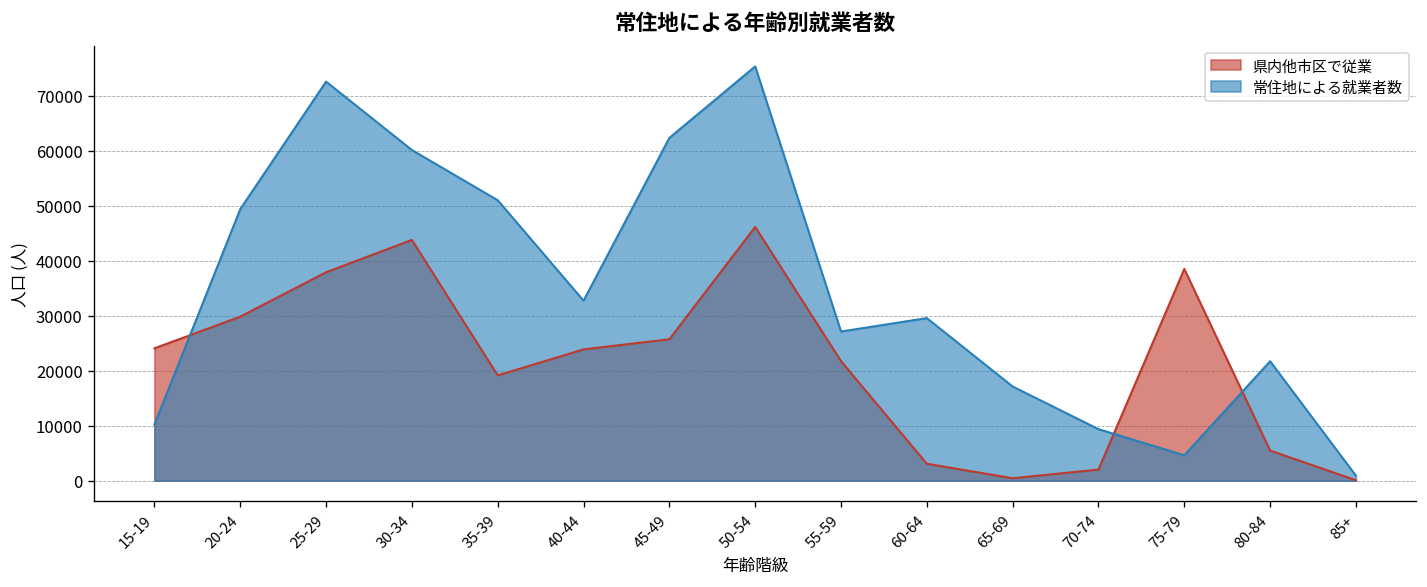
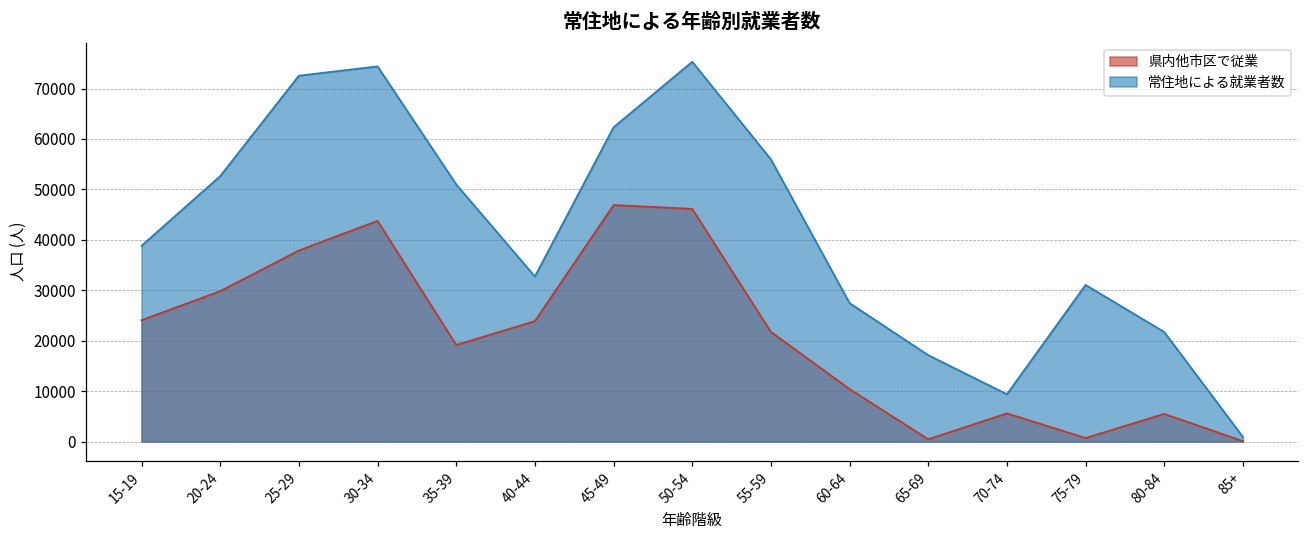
  {
    "県内他市区で従業": {
      "15-19": 24000,
      "20-24": 30000,
      "25-29": 38000,
      "30-34": 44000,
      "35-39": 19000,
      "40-44": 24000,
-     "45-49": 26000,
+     "45-49": 47000,
      "50-54": 46000,
      "55-59": 22000,
-     "60-64": 3000,
+     "60-64": 10000,
      "65-69": 0,
-     "70-74": 2000,
-     "75-79": 38000,
+     "70-74": 6000,
+     "75-79": 1000,
      "80-84": 5000,
      "85+": 0
    },
    "常住地による就業者数": {
-     "15-19": 10000,
-     "20-24": 49000,
+     "15-19": 39000,
+     "20-24": 53000,
      "25-29": 73000,
-     "30-34": 60000,
+     "30-34": 74000,
      "35-39": 51000,
      "40-44": 33000,
      "45-49": 62000,
      "50-54": 75000,
-     "55-59": 27000,
-     "60-64": 30000,
+     "55-59": 56000,
+     "60-64": 27000,
      "65-69": 17000,
      "70-74": 9000,
-     "75-79": 5000,
+     "75-79": 31000,
      "80-84": 22000,
      "85+": 1000
    }
  }
